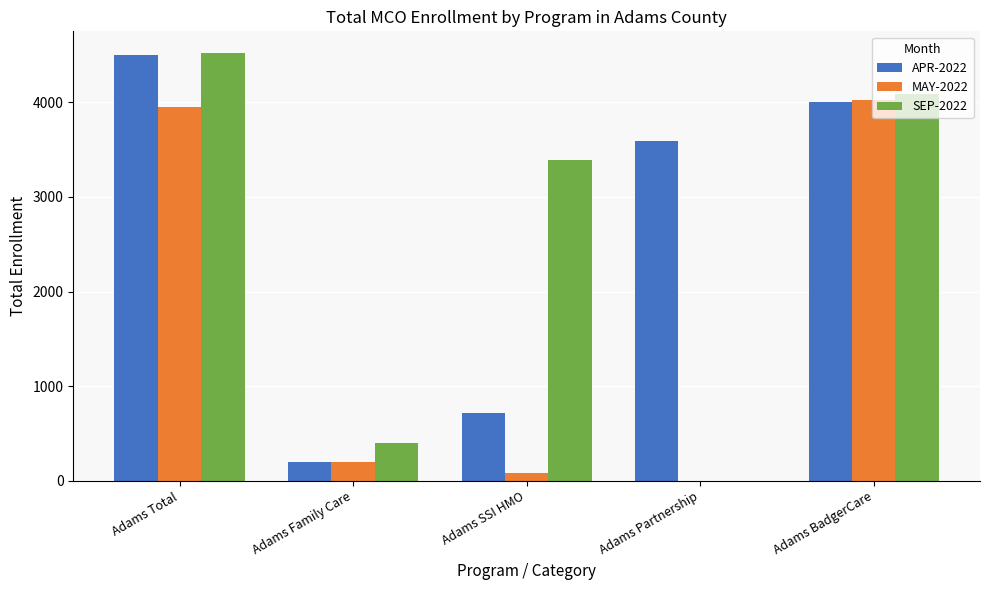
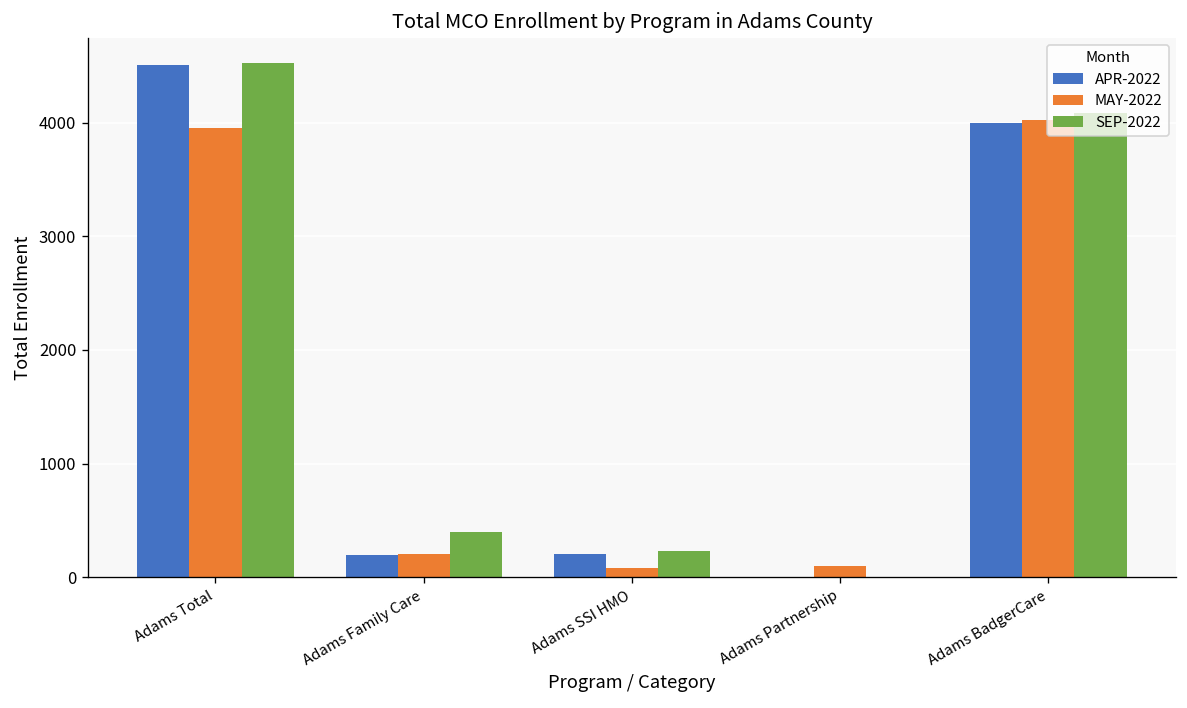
  {
    "APR-2022": {
      "Adams Total": 4500,
      "Adams Family Care": 200,
-     "Adams SSI HMO": 700,
-     "Adams Partnership": 3600,
+     "Adams SSI HMO": 200,
+     "Adams Partnership": 0,
      "Adams BadgerCare": 4000
    },
    "MAY-2022": {
      "Adams Total": 4000,
      "Adams Family Care": 200,
      "Adams SSI HMO": 100,
-     "Adams Partnership": 0
+     "Adams Partnership": 100
    },
    "SEP-2022": {
      "Adams Total": 4500,
      "Adams Family Care": 400,
-     "Adams SSI HMO": 3400
+     "Adams SSI HMO": 200
    }
  }
